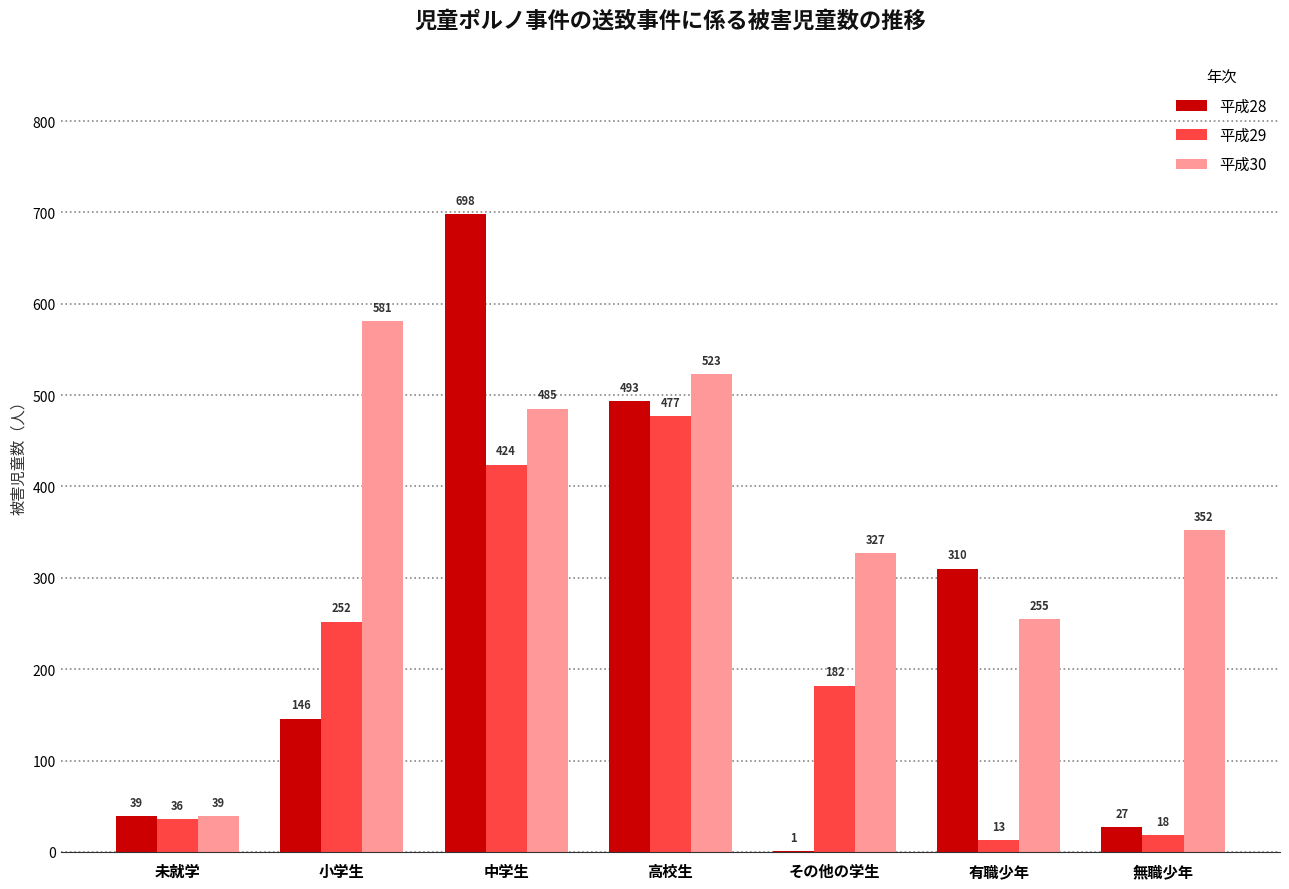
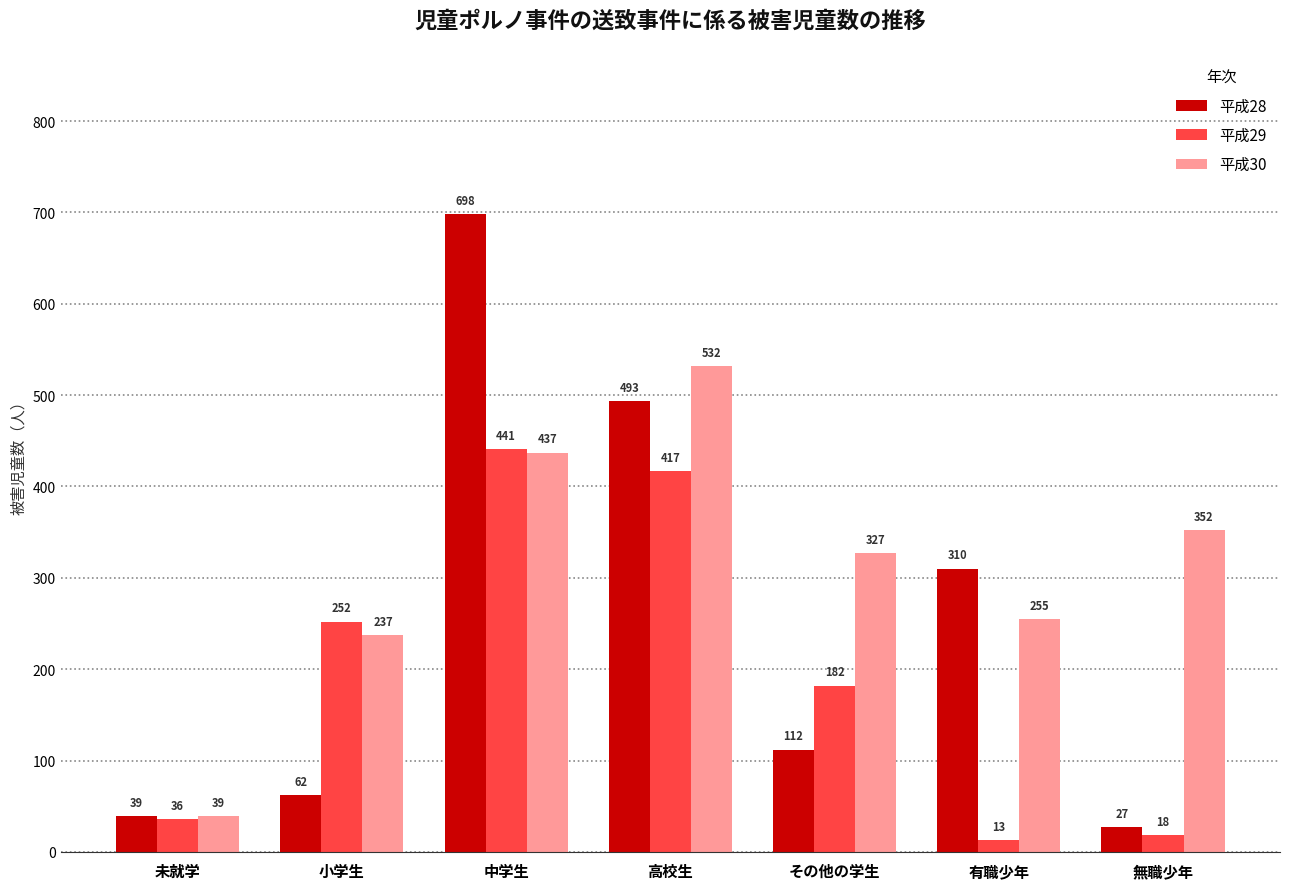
  {
    "平成28": {
      "未就学": 39,
-     "小学生": 146,
+     "小学生": 62,
      "中学生": 698,
      "高校生": 493,
-     "その他の学生": 1,
+     "その他の学生": 112,
      "有職少年": 310,
      "無職少年": 27
    },
    "平成29": {
      "未就学": 36,
      "小学生": 252,
-     "中学生": 424,
-     "高校生": 477,
+     "中学生": 441,
+     "高校生": 417,
      "その他の学生": 182,
      "有職少年": 13,
      "無職少年": 18
    },
    "平成30": {
      "未就学": 39,
-     "小学生": 581,
-     "中学生": 485,
-     "高校生": 523,
+     "小学生": 237,
+     "中学生": 437,
+     "高校生": 532,
      "その他の学生": 327,
      "有職少年": 255,
      "無職少年": 352
    }
  }
